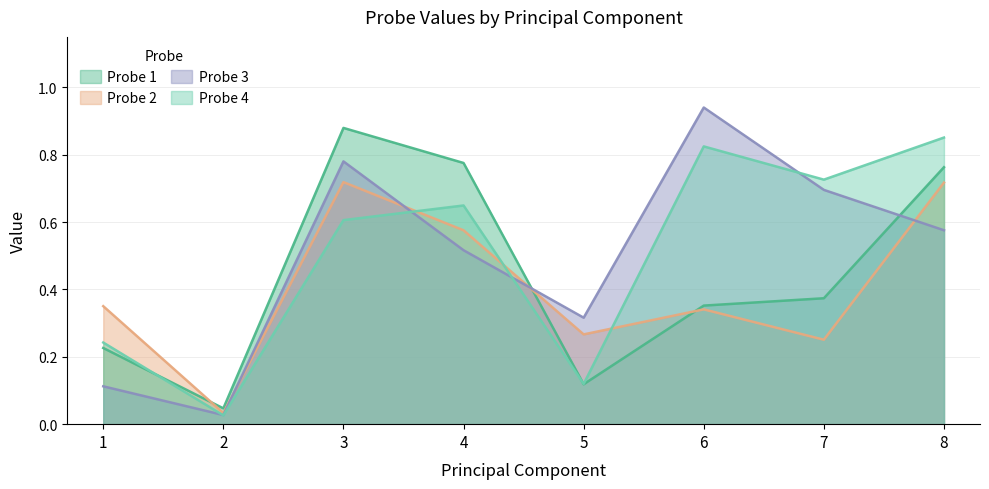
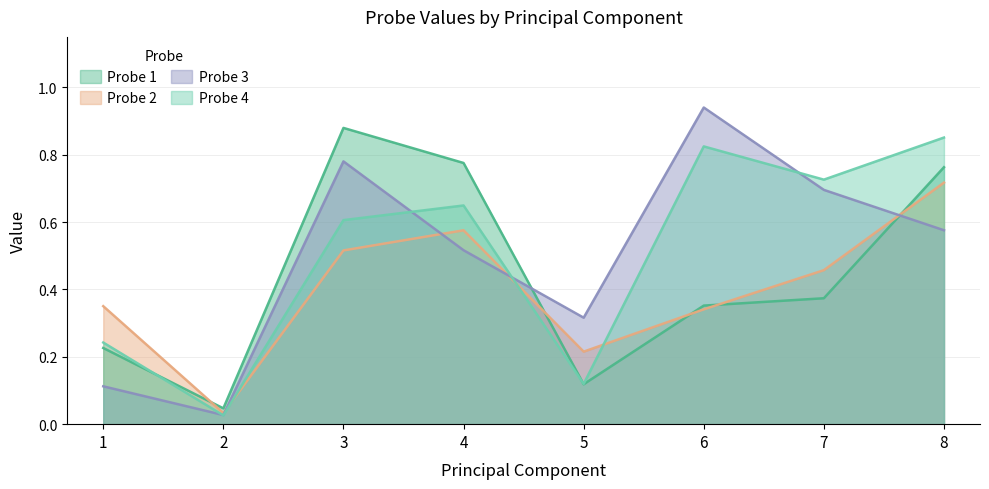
  {
    "Probe 2": {
      "1": 0.35,
-     "3": 0.72,
+     "3": 0.52,
      "4": 0.58,
-     "5": 0.27,
+     "5": 0.22,
      "6": 0.34,
-     "7": 0.25,
+     "7": 0.46,
      "8": 0.72
    }
  }
